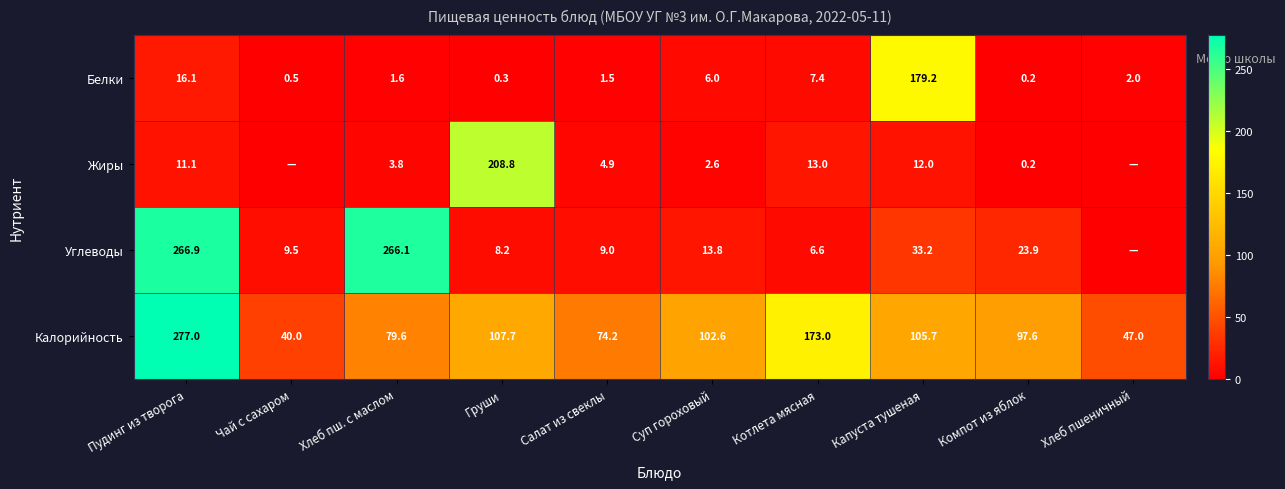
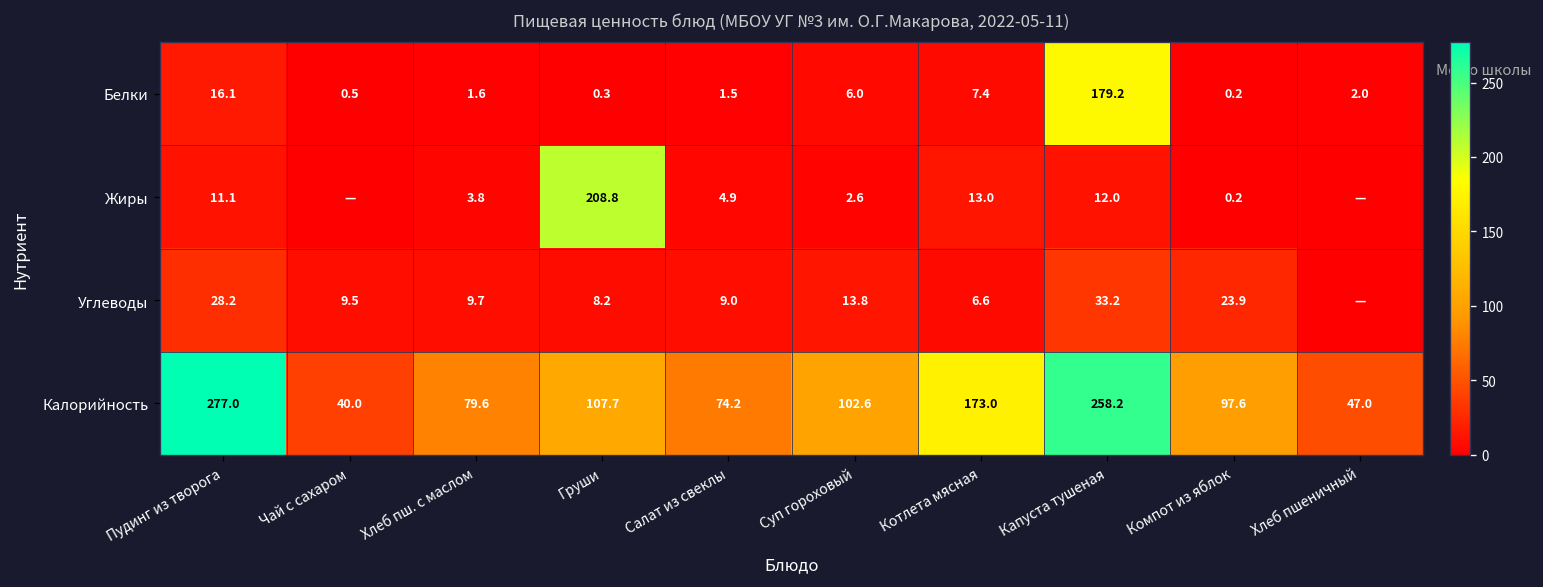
  {
    "Белки": {
      "Пудинг из творога": 16.1,
      "Чай с сахаром": 0.5,
      "Хлеб пш. с маслом": 1.6,
      "Груши": 0.3,
      "Салат из свеклы": 1.5,
      "Суп гороховый": 6.0,
      "Котлета мясная": 7.4,
      "Капуста тушеная": 179.2,
      "Компот из яблок": 0.2,
      "Хлеб пшеничный": 2.0
    },
    "Жиры": {
      "Пудинг из творога": 11.1,
      "Хлеб пш. с маслом": 3.8,
      "Груши": 208.8,
      "Салат из свеклы": 4.9,
      "Суп гороховый": 2.6,
      "Котлета мясная": 13.0,
      "Капуста тушеная": 12.0,
      "Компот из яблок": 0.2
    },
    "Углеводы": {
-     "Пудинг из творога": 266.9,
+     "Пудинг из творога": 28.2,
      "Чай с сахаром": 9.5,
-     "Хлеб пш. с маслом": 266.1,
+     "Хлеб пш. с маслом": 9.7,
      "Груши": 8.2,
      "Салат из свеклы": 9.0,
      "Суп гороховый": 13.8,
      "Котлета мясная": 6.6,
      "Капуста тушеная": 33.2,
      "Компот из яблок": 23.9
    },
    "Калорийность": {
      "Пудинг из творога": 277.0,
      "Чай с сахаром": 40.0,
      "Хлеб пш. с маслом": 79.6,
      "Груши": 107.7,
      "Салат из свеклы": 74.2,
      "Суп гороховый": 102.6,
      "Котлета мясная": 173.0,
-     "Капуста тушеная": 105.7,
+     "Капуста тушеная": 258.2,
      "Компот из яблок": 97.6,
      "Хлеб пшеничный": 47.0
    }
  }
